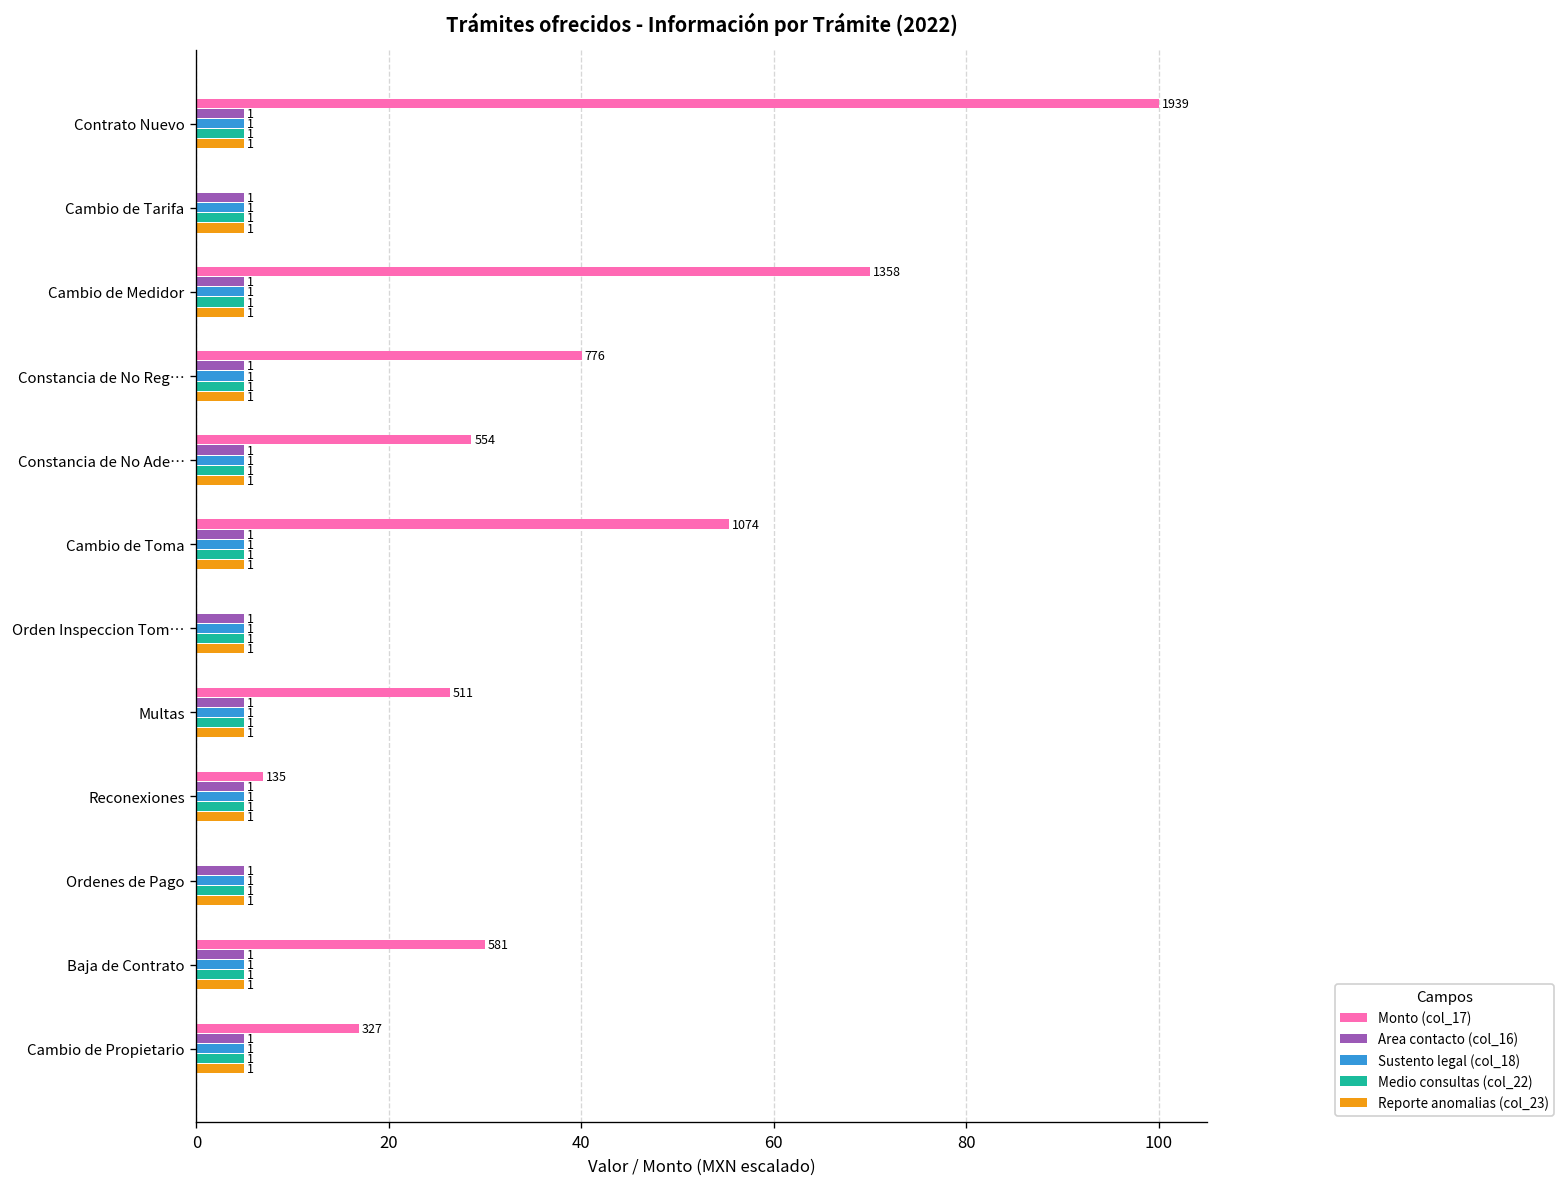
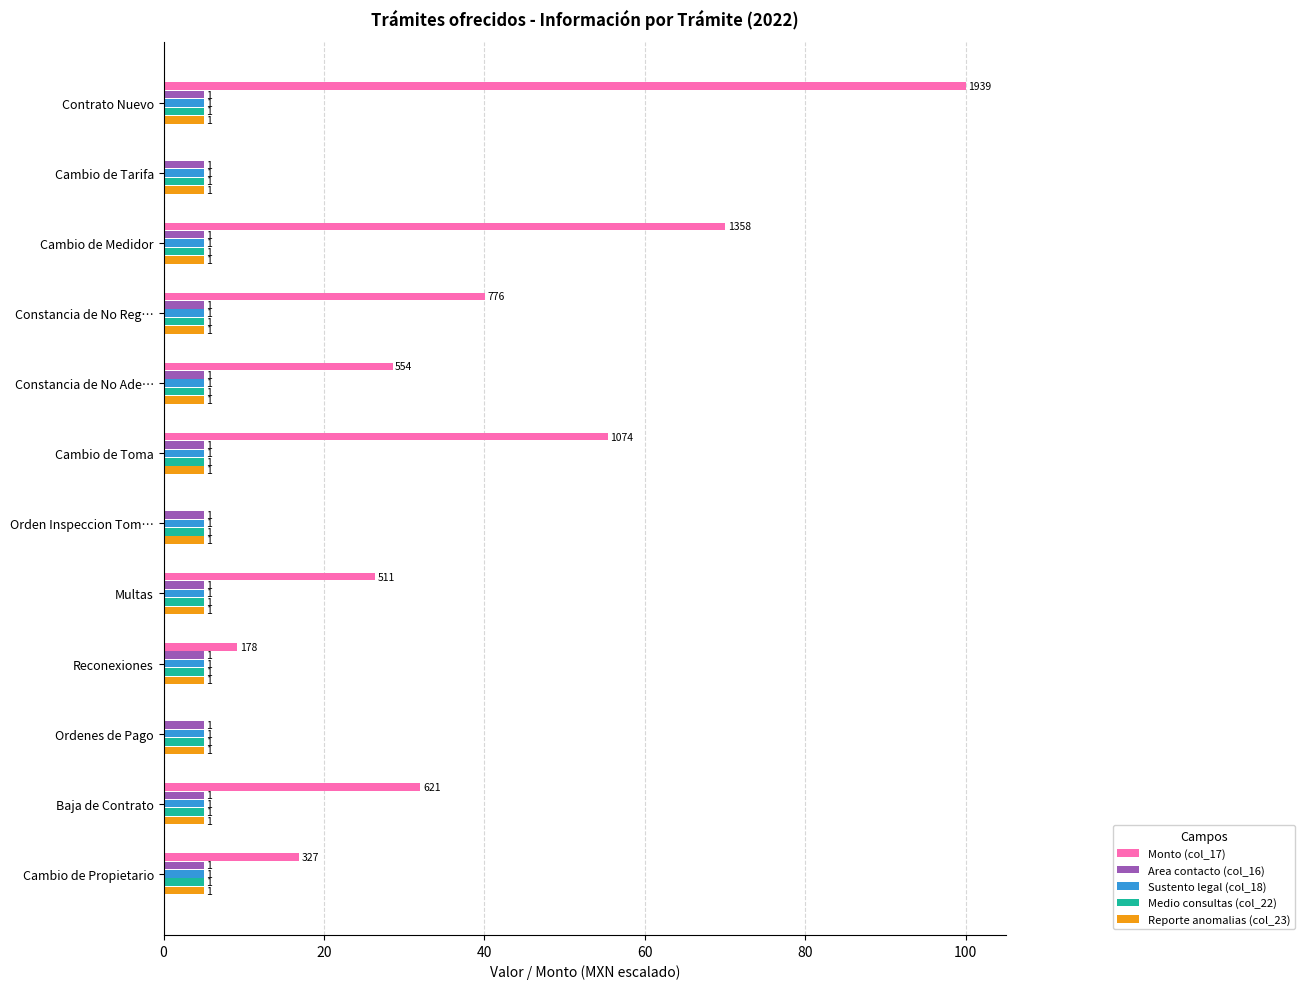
  {
    "Monto (col_17)": {
-     "Reconexiones": 135,
-     "Baja de Contrato": 581
+     "Reconexiones": 178,
+     "Baja de Contrato": 621
    }
  }
